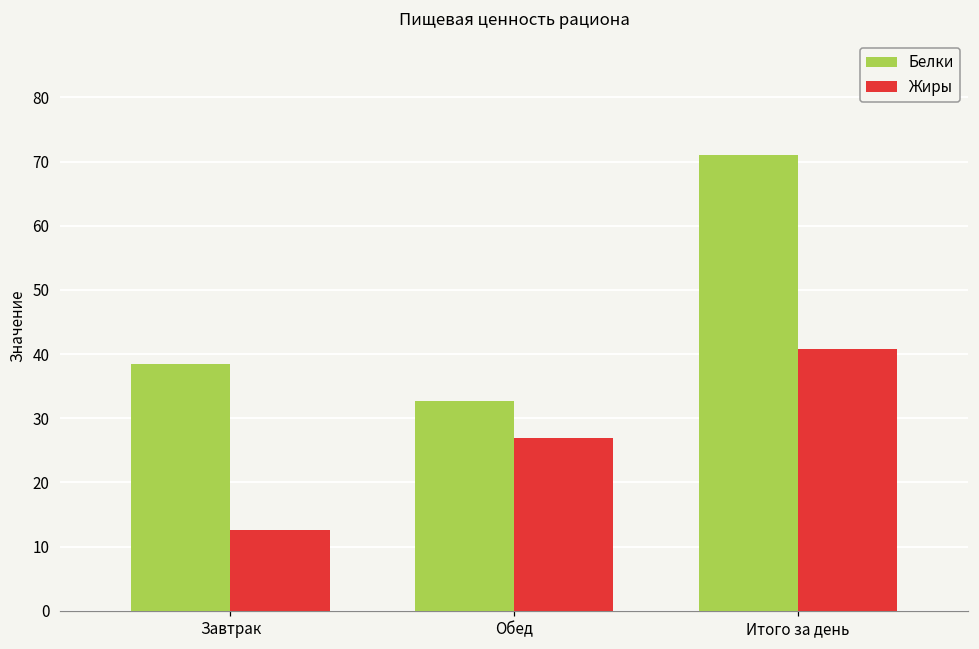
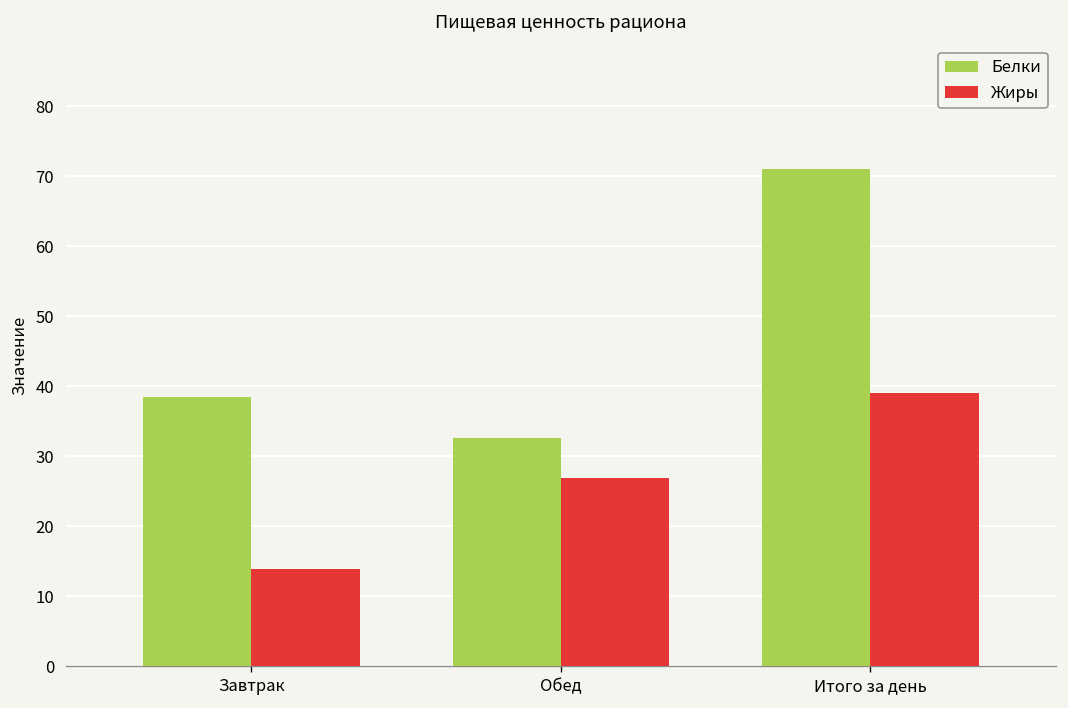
  {
    "Белки": {
      "Завтрак": 38,
      "Обед": 33,
      "Итого за день": 71
    },
    "Жиры": {
-     "Завтрак": 13,
+     "Завтрак": 14,
      "Обед": 27,
-     "Итого за день": 41
+     "Итого за день": 39
    }
  }
